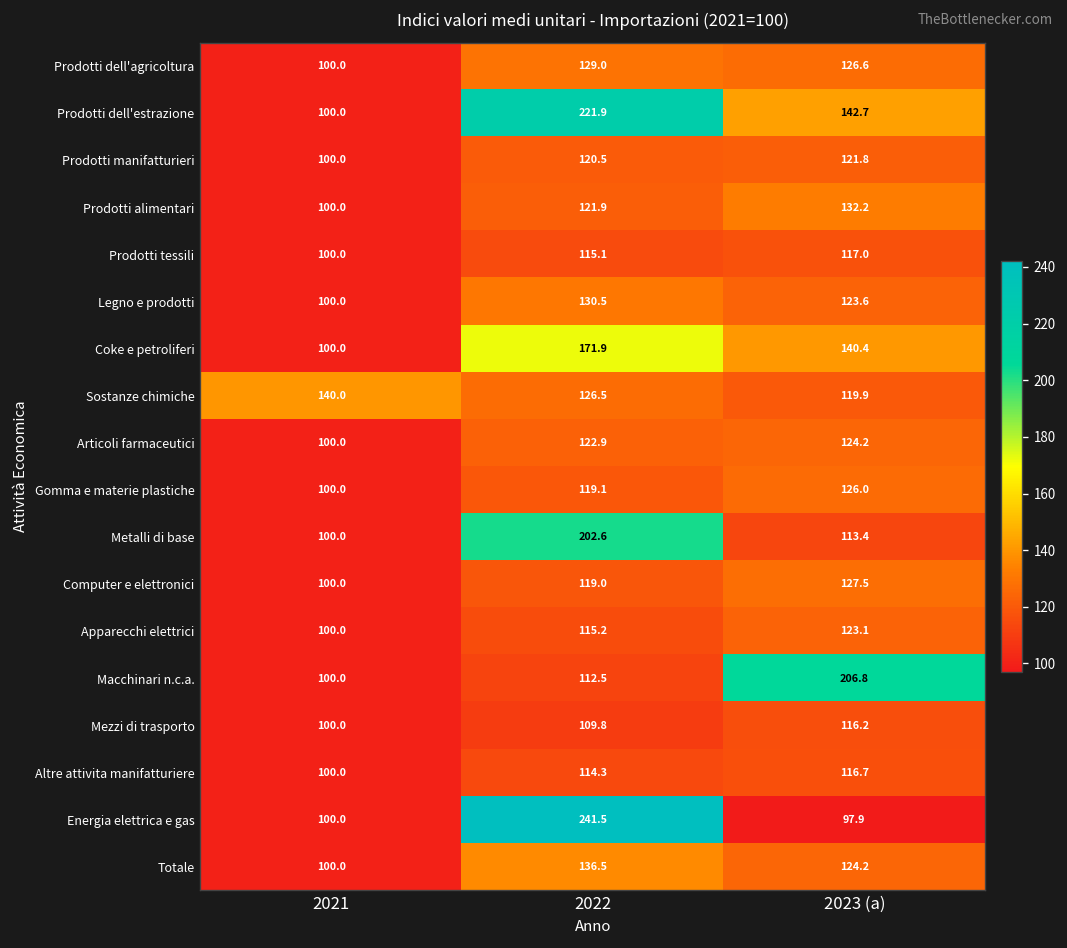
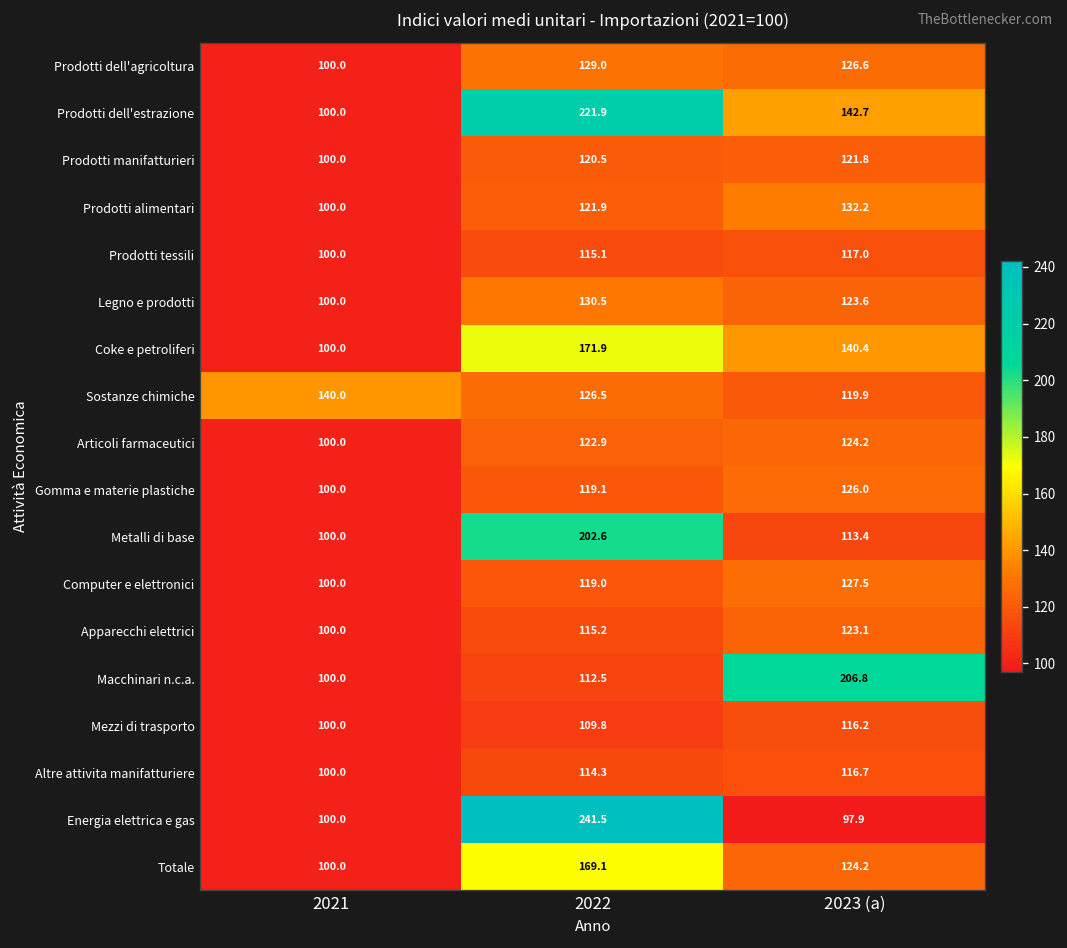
  {
    "Prodotti dell'agricoltura": {
      "2021": 100.0,
      "2022": 129.0,
      "2023 (a)": 126.6
    },
    "Prodotti dell'estrazione": {
      "2021": 100.0,
      "2022": 221.9,
      "2023 (a)": 142.7
    },
    "Prodotti manifatturieri": {
      "2021": 100.0,
      "2022": 120.5,
      "2023 (a)": 121.8
    },
    "Prodotti alimentari": {
      "2021": 100.0,
      "2022": 121.9,
      "2023 (a)": 132.2
    },
    "Prodotti tessili": {
      "2021": 100.0,
      "2022": 115.1,
      "2023 (a)": 117.0
    },
    "Legno e prodotti": {
      "2021": 100.0,
      "2022": 130.5,
      "2023 (a)": 123.6
    },
    "Coke e petroliferi": {
      "2021": 100.0,
      "2022": 171.9,
      "2023 (a)": 140.4
    },
    "Sostanze chimiche": {
      "2021": 140.0,
      "2022": 126.5,
      "2023 (a)": 119.9
    },
    "Articoli farmaceutici": {
      "2021": 100.0,
      "2022": 122.9,
      "2023 (a)": 124.2
    },
    "Gomma e materie plastiche": {
      "2021": 100.0,
      "2022": 119.1,
      "2023 (a)": 126.0
    },
    "Metalli di base": {
      "2021": 100.0,
      "2022": 202.6,
      "2023 (a)": 113.4
    },
    "Computer e elettronici": {
      "2021": 100.0,
      "2022": 119.0,
      "2023 (a)": 127.5
    },
    "Apparecchi elettrici": {
      "2021": 100.0,
      "2022": 115.2,
      "2023 (a)": 123.1
    },
    "Macchinari n.c.a.": {
      "2021": 100.0,
      "2022": 112.5,
      "2023 (a)": 206.8
    },
    "Mezzi di trasporto": {
      "2021": 100.0,
      "2022": 109.8,
      "2023 (a)": 116.2
    },
    "Altre attivita manifatturiere": {
      "2021": 100.0,
      "2022": 114.3,
      "2023 (a)": 116.7
    },
    "Energia elettrica e gas": {
      "2021": 100.0,
      "2022": 241.5,
      "2023 (a)": 97.9
    },
    "Totale": {
      "2021": 100.0,
-     "2022": 136.5,
+     "2022": 169.1,
      "2023 (a)": 124.2
    }
  }
